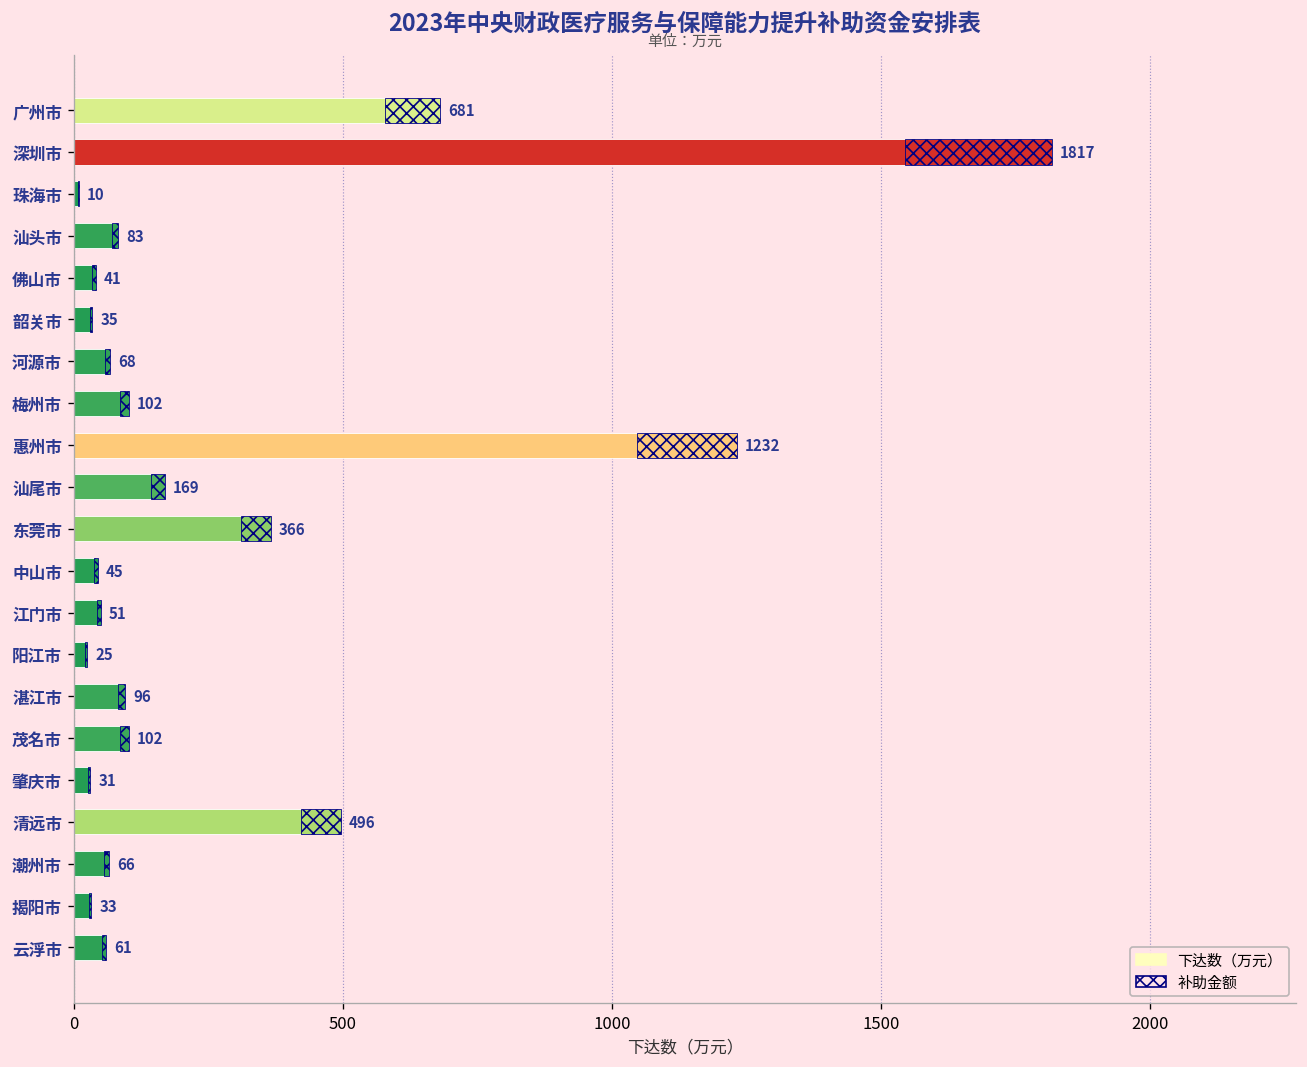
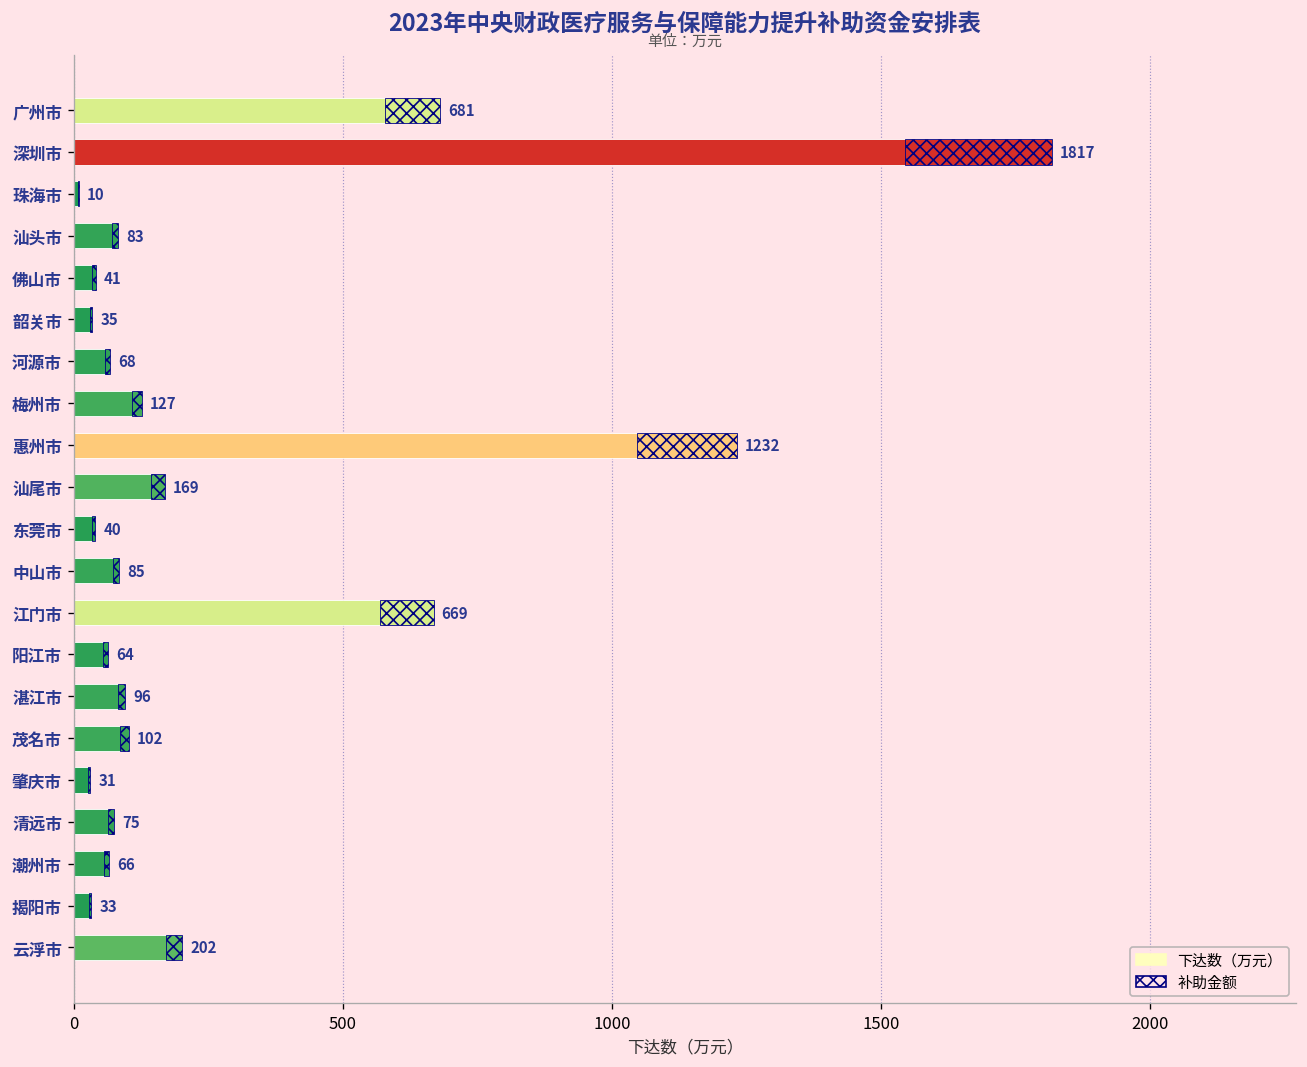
  {
    "广州市": 681,
    "深圳市": 1817,
    "珠海市": 10,
    "汕头市": 83,
    "佛山市": 41,
    "韶关市": 35,
    "河源市": 68,
-   "梅州市": 102,
+   "梅州市": 127,
    "惠州市": 1232,
    "汕尾市": 169,
-   "东莞市": 366,
-   "中山市": 45,
-   "江门市": 51,
-   "阳江市": 25,
+   "东莞市": 40,
+   "中山市": 85,
+   "江门市": 669,
+   "阳江市": 64,
    "湛江市": 96,
    "茂名市": 102,
    "肇庆市": 31,
-   "清远市": 496,
+   "清远市": 75,
    "潮州市": 66,
    "揭阳市": 33,
-   "云浮市": 61
+   "云浮市": 202
  }
